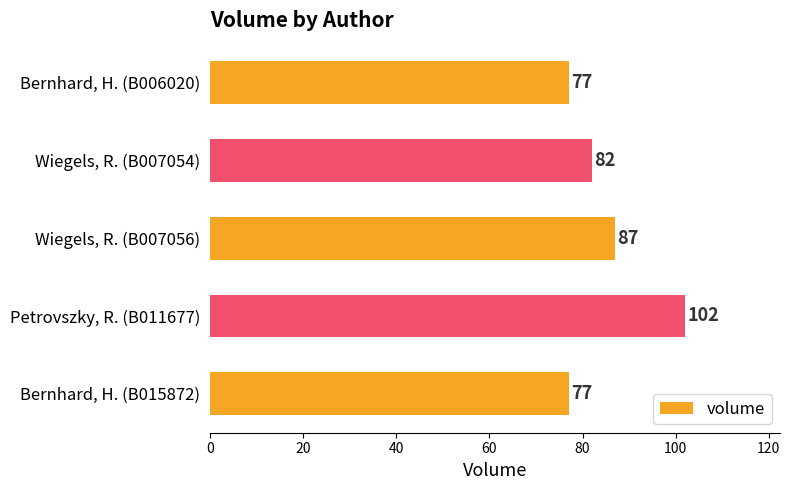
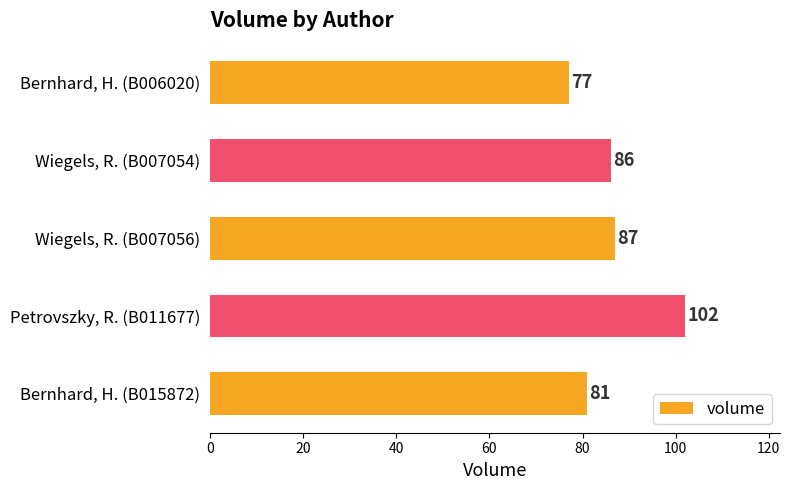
  {
    "Bernhard, H. (B006020)": 77,
-   "Wiegels, R. (B007054)": 82,
+   "Wiegels, R. (B007054)": 86,
    "Wiegels, R. (B007056)": 87,
    "Petrovszky, R. (B011677)": 102,
-   "Bernhard, H. (B015872)": 77
+   "Bernhard, H. (B015872)": 81
  }
